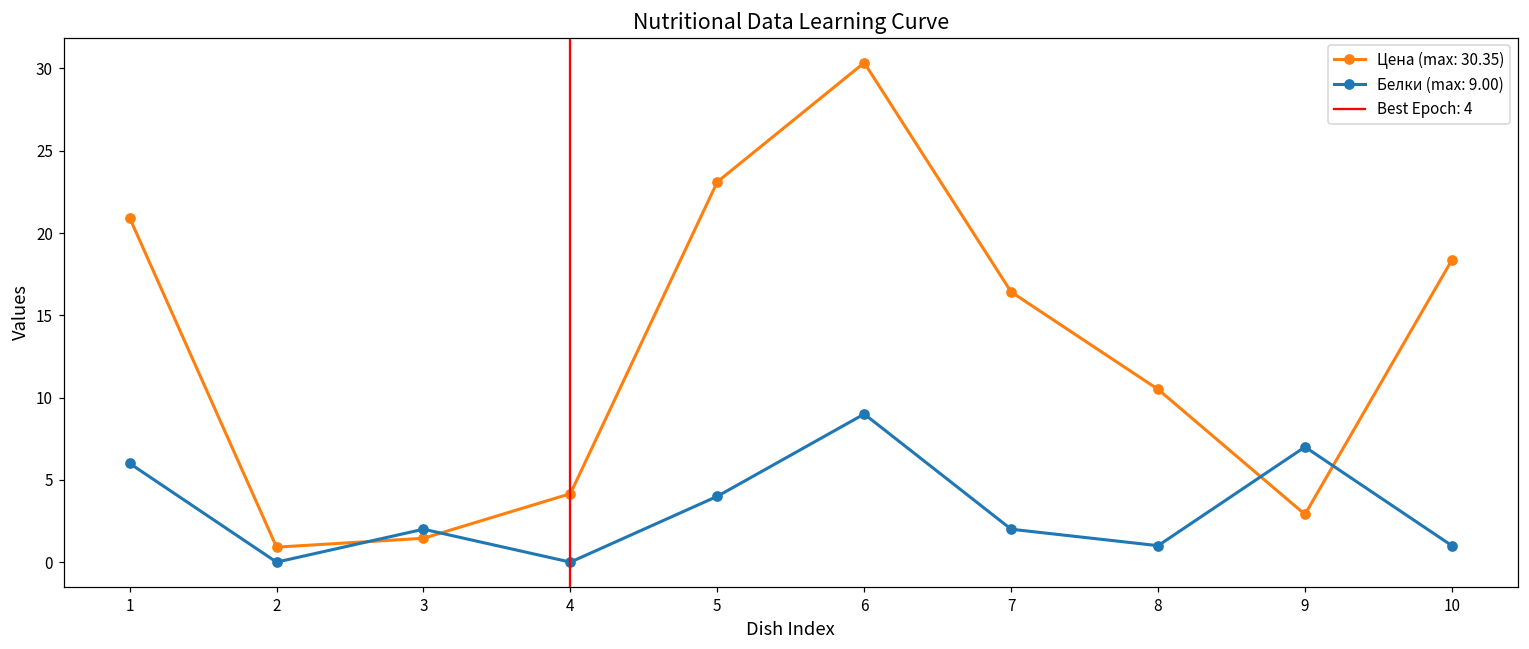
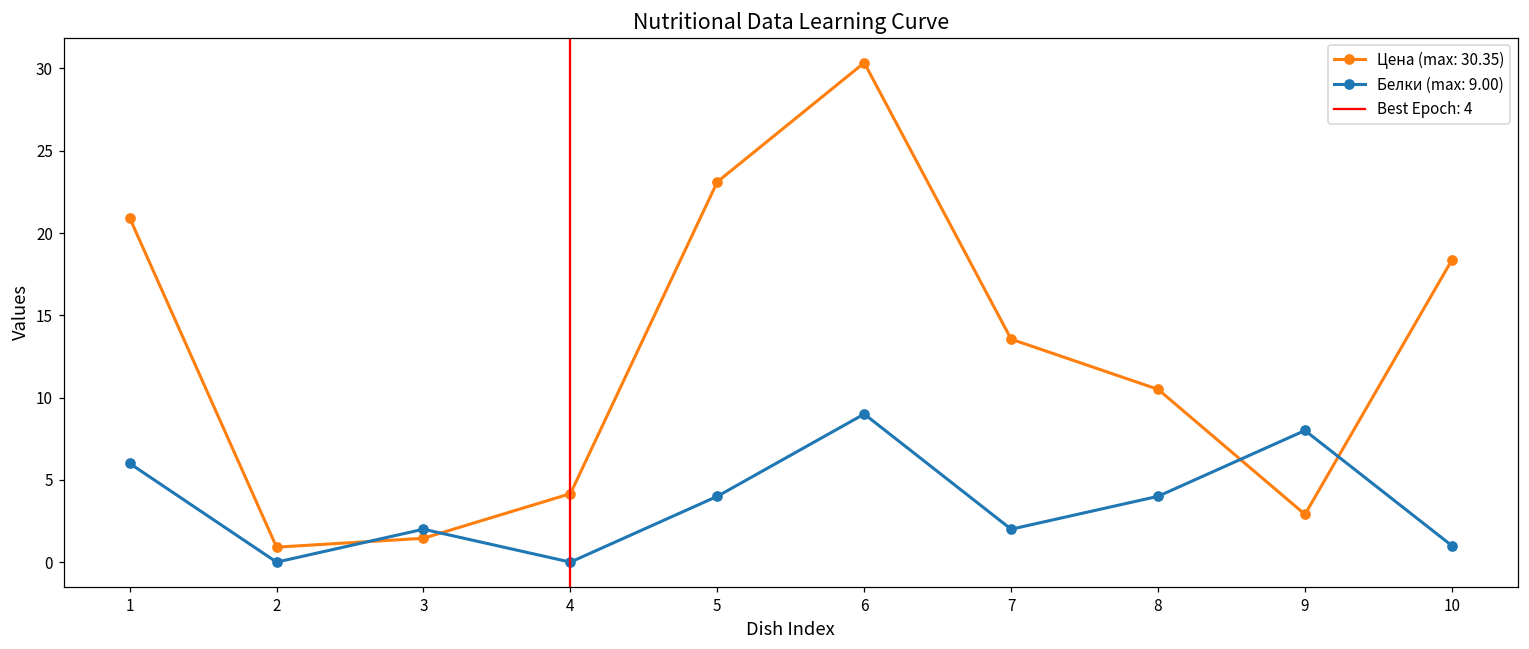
  {
    "Цена (max: 30.35)": {
      "1": 20.9,
      "2": 0.9,
      "3": 1.5,
      "4": 4.2,
      "5": 23.1,
      "6": 30.4,
-     "7": 16.4,
+     "7": 13.6,
      "8": 10.5,
      "9": 2.9,
      "10": 18.4
    },
    "Белки (max: 9.00)": {
      "1": 6,
      "2": 0,
      "3": 2,
      "4": 0,
      "5": 4,
      "6": 9,
      "7": 2,
-     "8": 1,
-     "9": 7,
+     "8": 4,
+     "9": 8,
      "10": 1
    }
  }
